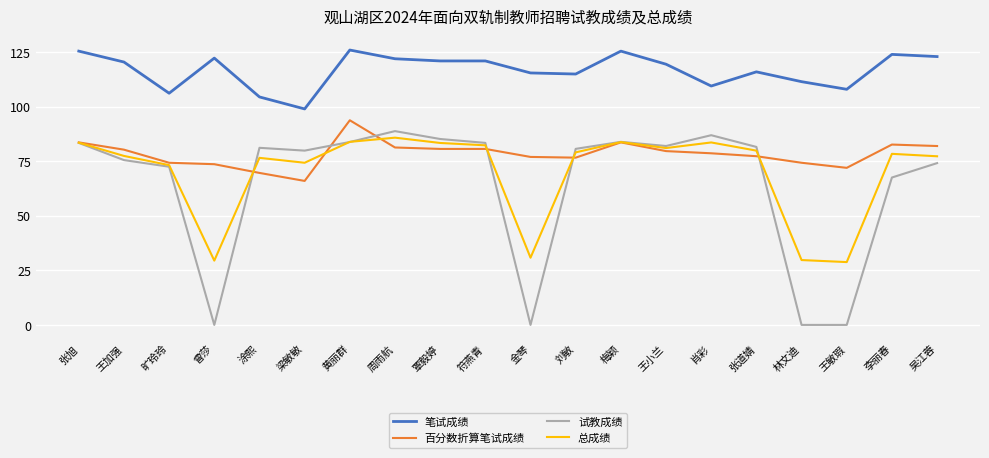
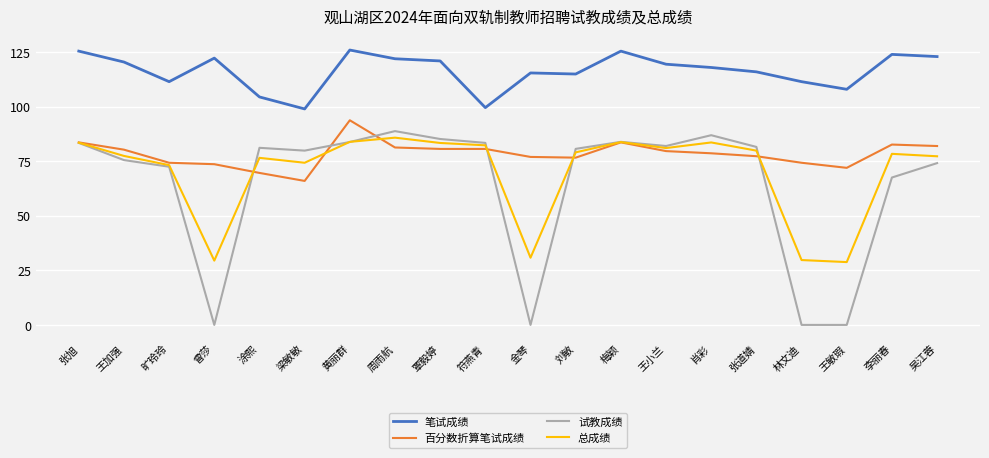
  {
    "笔试成绩": {
      "张旭": 126,
      "王加强": 121,
-     "旷玲玲": 106,
+     "旷玲玲": 112,
      "曾莎": 122,
      "涂熙": 105,
      "梁敏敏": 99,
      "黄丽群": 126,
      "周雨航": 122,
      "覃毅婷": 121,
-     "符燕青": 121,
+     "符燕青": 100,
      "金琴": 116,
      "刘敏": 115,
      "梅颖": 126,
      "王小兰": 120,
-     "肖彩": 110,
+     "肖彩": 118,
      "张道婧": 116,
      "林文迪": 112,
      "王敏瑕": 108,
      "李丽春": 124,
      "吴江蓉": 123
    },
    "百分数折算笔试成绩": {
      "王加强": 80,
      "曾莎": 74,
      "涂熙": 70,
      "梁敏敏": 66,
      "黄丽群": 94,
      "周雨航": 81,
      "覃毅婷": 81,
      "符燕青": 81,
      "金琴": 77,
      "刘敏": 77,
      "王小兰": 80,
      "肖彩": 79,
      "张道婧": 77,
      "林文迪": 74,
      "王敏瑕": 72,
      "李丽春": 83,
      "吴江蓉": 82
    },
    "试教成绩": {
      "王加强": 76,
      "曾莎": 0,
      "涂熙": 81,
      "梁敏敏": 80,
      "周雨航": 89,
      "覃毅婷": 85,
      "金琴": 0,
      "刘敏": 81,
      "肖彩": 87,
      "张道婧": 82,
      "林文迪": 0,
      "王敏瑕": 0,
      "李丽春": 68,
      "吴江蓉": 74
    },
    "总成绩": {
      "王加强": 77,
      "曾莎": 29,
      "涂熙": 77,
      "梁敏敏": 74,
      "周雨航": 86,
      "覃毅婷": 83,
      "金琴": 31,
      "刘敏": 79,
      "肖彩": 84,
      "张道婧": 80,
      "林文迪": 30,
      "王敏瑕": 29,
      "李丽春": 78,
      "吴江蓉": 77
    }
  }
